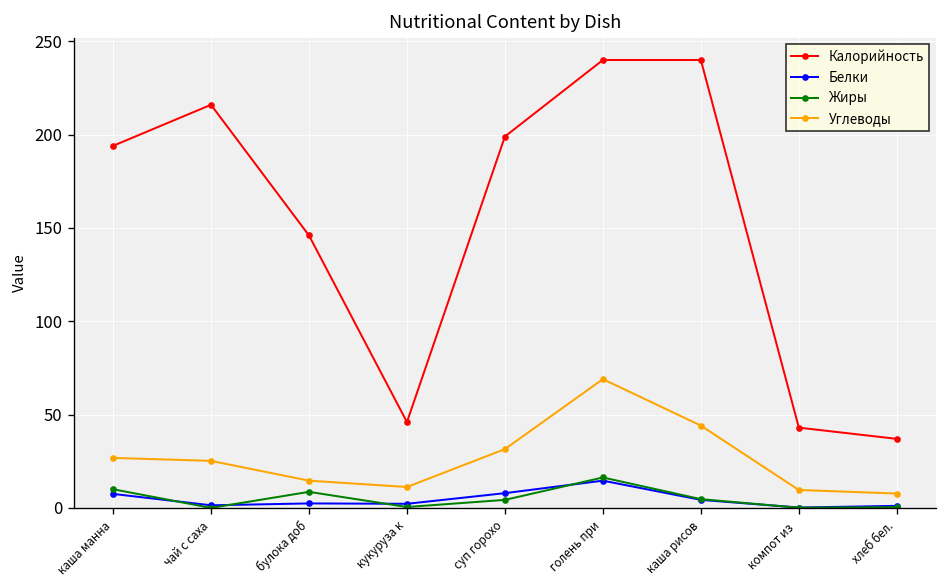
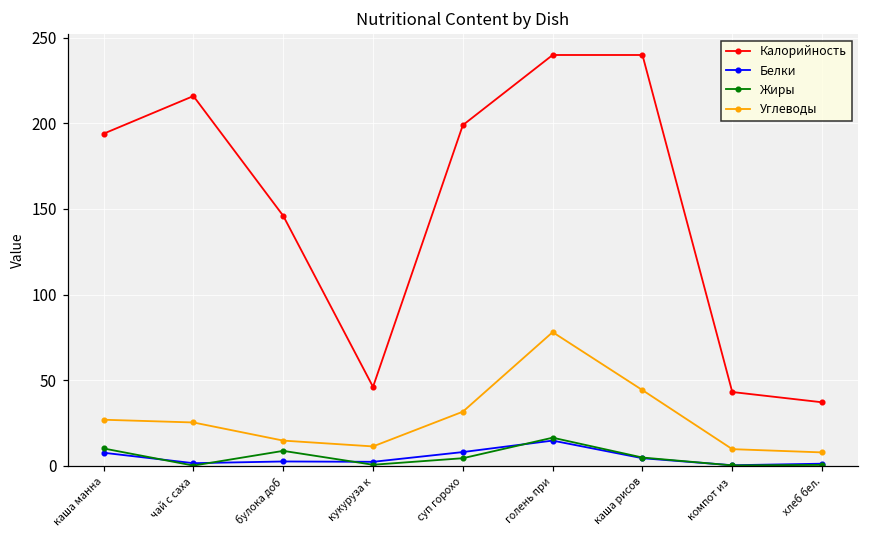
  {
    "Калорийность": {
      "каша манна": 194,
      "чай с саха": 216,
      "булока доб": 146,
      "кукуруза к": 46,
      "суп горохо": 199,
      "голень при": 240,
      "каша рисов": 240,
      "компот из": 43,
      "хлеб бел.": 37
    },
    "Белки": {
      "каша манна": 8,
      "булока доб": 2,
      "кукуруза к": 2,
      "суп горохо": 8,
      "голень при": 15
    },
    "Жиры": {
      "каша манна": 10,
      "булока доб": 9,
      "кукуруза к": 0,
      "суп горохо": 4,
      "голень при": 16
    },
    "Углеводы": {
      "каша манна": 27,
      "чай с саха": 25,
      "булока доб": 15,
      "кукуруза к": 11,
      "суп горохо": 32,
-     "голень при": 69,
+     "голень при": 78,
      "каша рисов": 44,
      "компот из": 10,
      "хлеб бел.": 8
    }
  }
